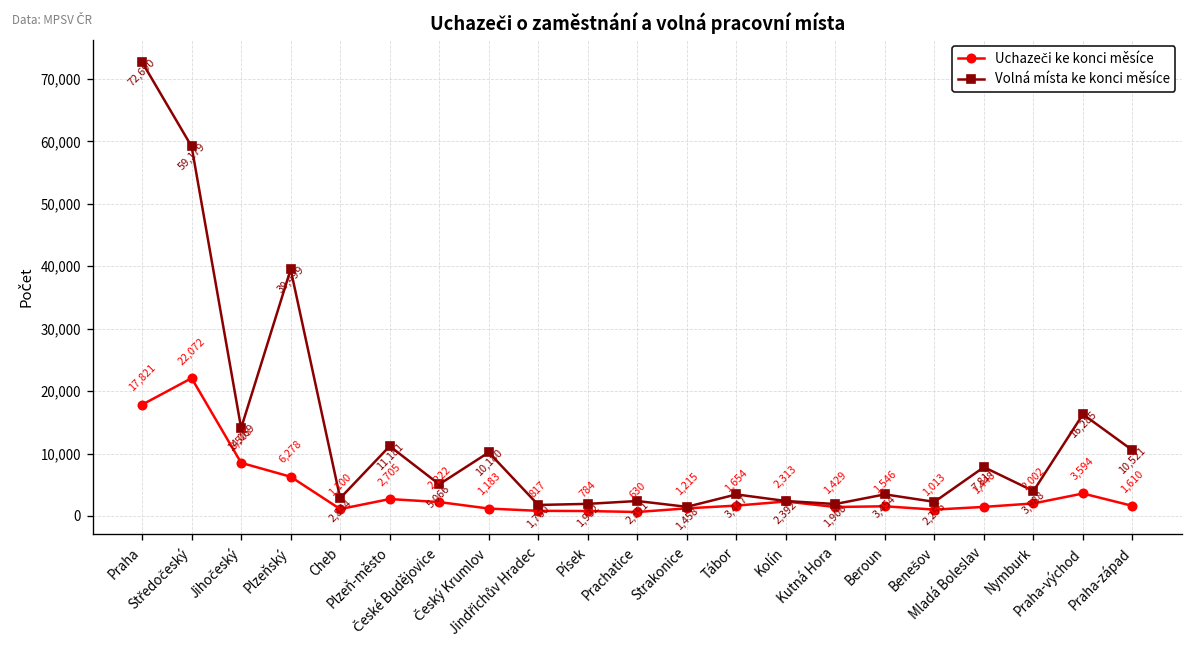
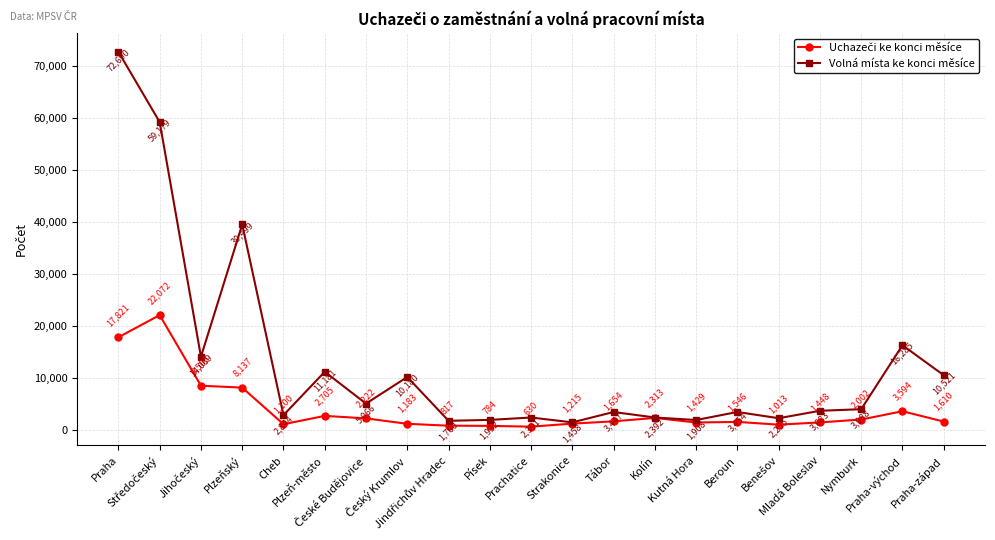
  {
    "Uchazeči ke konci měsíce": {
      "Praha": "17,821",
      "Středočeský": "22,072",
-     "Plzeňský": "6,278",
+     "Plzeňský": "8,137",
      "Jindřichův Hradec": "817",
      "Písek": "784",
      "Benešov": "1,013",
      "Praha-východ": "3,594"
    },
    "Volná místa ke konci měsíce": {
      "Praha": "72,690",
      "Středočeský": "59,179",
      "Plzeňský": "39,499",
-     "Mladá Boleslav": "7,817",
+     "Mladá Boleslav": "3,683",
      "Praha-východ": "16,285"
    }
  }
